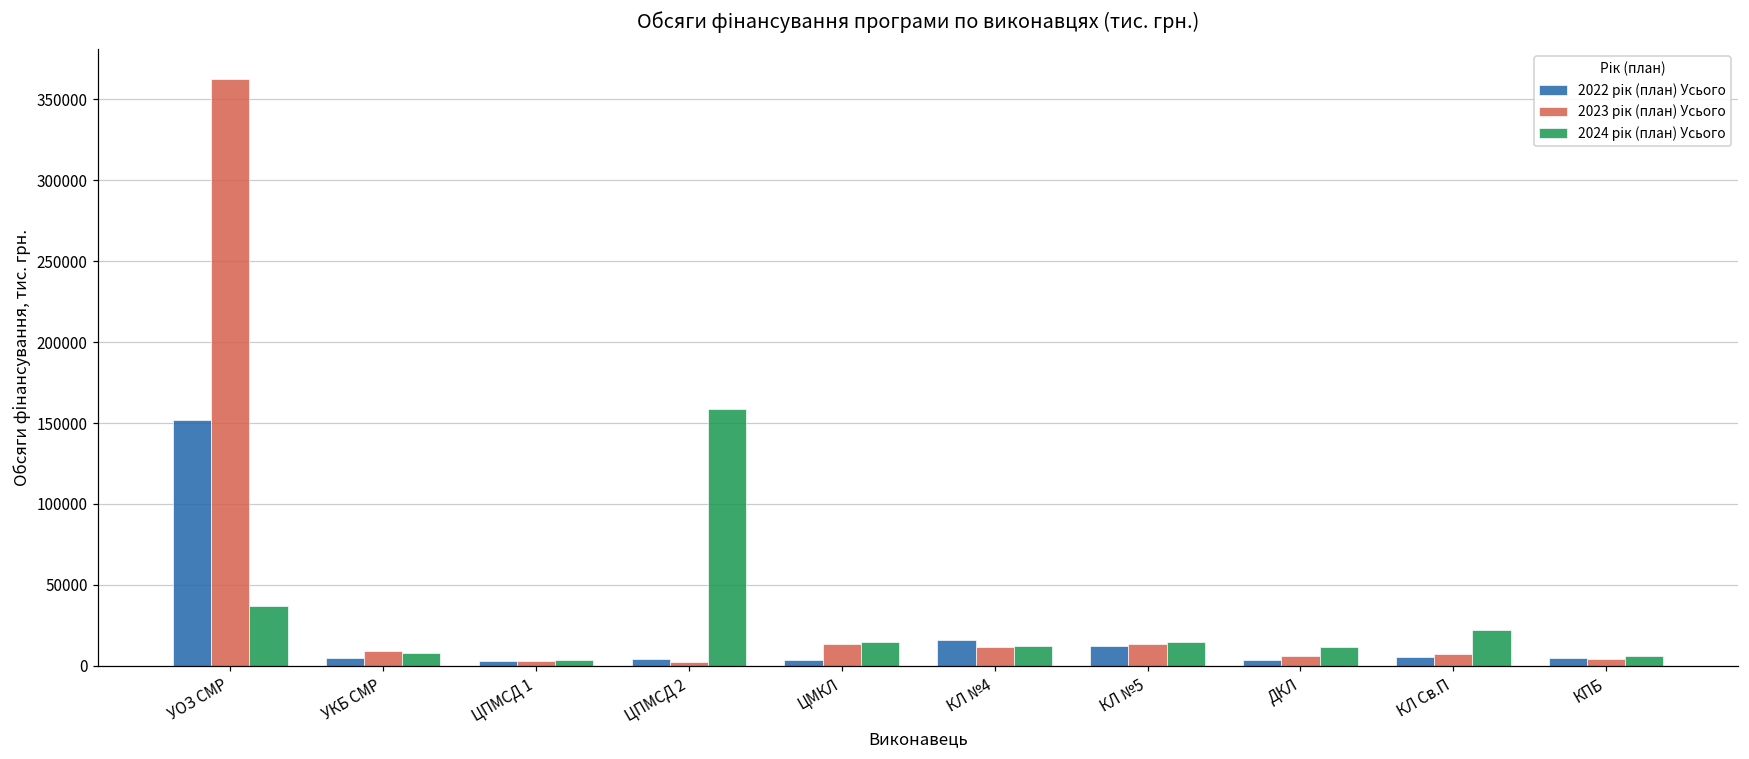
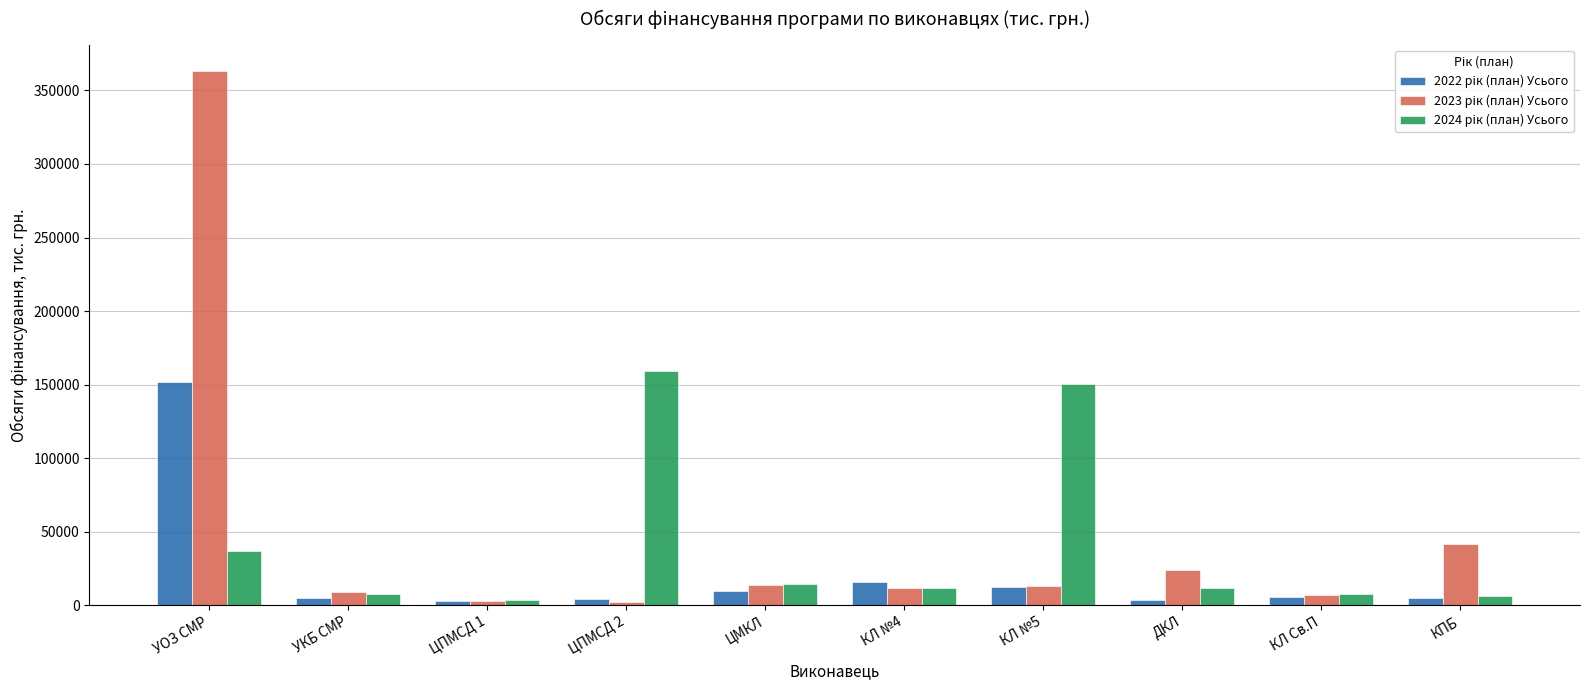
  {
    "2022 рік (план) Усього": {
      "УОЗ СМР": 152000,
      "УКБ СМР": 5000,
      "ЦПМСД 1": 3000,
      "ЦПМСД 2": 4000,
-     "ЦМКЛ": 4000,
+     "ЦМКЛ": 10000,
      "КЛ №4": 16000,
      "КЛ №5": 12000,
      "ДКЛ": 3000,
      "КЛ Св.П": 5000,
      "КПБ": 5000
    },
    "2023 рік (план) Усього": {
      "УОЗ СМР": 363000,
      "УКБ СМР": 9000,
      "ЦПМСД 1": 3000,
      "ЦПМСД 2": 2000,
      "ЦМКЛ": 14000,
      "КЛ №4": 12000,
      "КЛ №5": 13000,
-     "ДКЛ": 6000,
+     "ДКЛ": 24000,
      "КЛ Св.П": 7000,
-     "КПБ": 4000
+     "КПБ": 41000
    },
    "2024 рік (план) Усього": {
      "УОЗ СМР": 37000,
      "УКБ СМР": 8000,
      "ЦПМСД 1": 3000,
      "ЦПМСД 2": 159000,
      "ЦМКЛ": 15000,
      "КЛ №4": 12000,
-     "КЛ №5": 15000,
+     "КЛ №5": 150000,
      "ДКЛ": 12000,
-     "КЛ Св.П": 22000,
+     "КЛ Св.П": 8000,
      "КПБ": 6000
    }
  }
